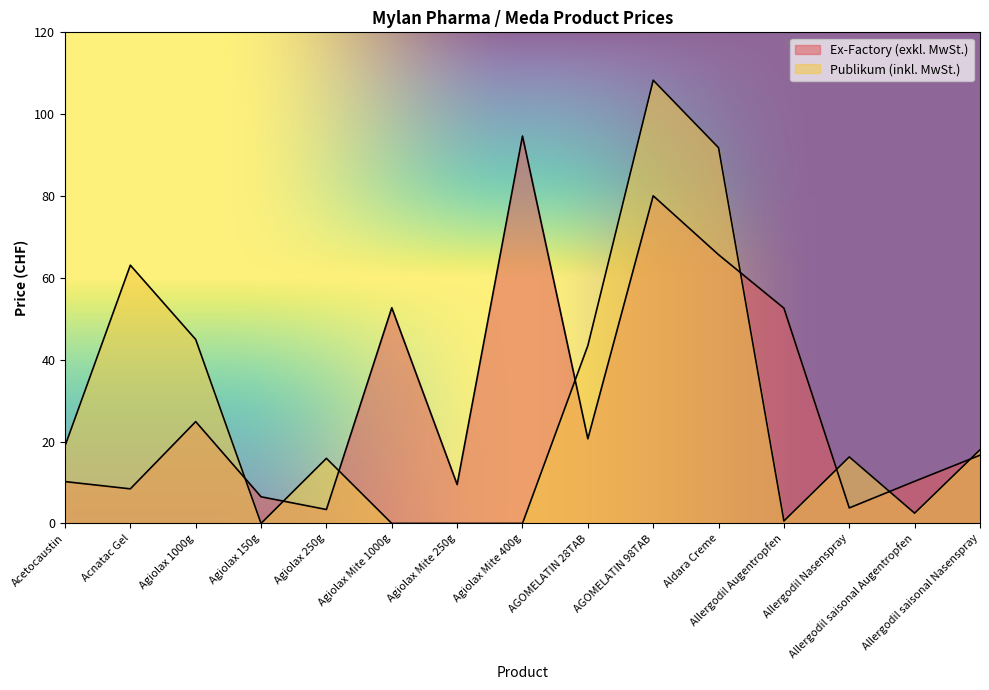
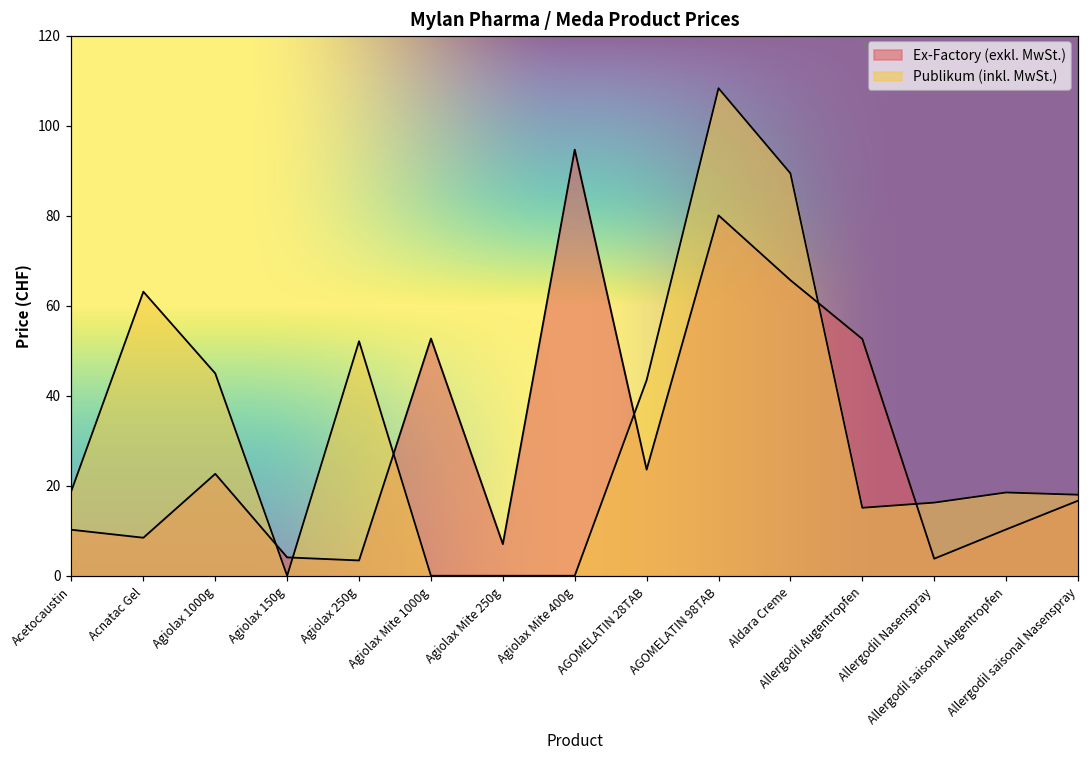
  {
    "Ex-Factory (exkl. MwSt.)": {
      "Acetocaustin": 10,
      "Acnatac Gel": 8,
-     "Agiolax 1000g": 25,
-     "Agiolax 150g": 7,
+     "Agiolax 1000g": 23,
+     "Agiolax 150g": 4,
      "Agiolax 250g": 3,
      "Agiolax Mite 1000g": 53,
-     "Agiolax Mite 250g": 10,
+     "Agiolax Mite 250g": 7,
      "Agiolax Mite 400g": 95,
-     "AGOMELATIN 28TAB": 21,
+     "AGOMELATIN 28TAB": 24,
      "AGOMELATIN 98TAB": 80,
      "Aldara Creme": 66,
      "Allergodil Augentropfen": 53,
      "Allergodil Nasenspray": 4,
      "Allergodil saisonal Augentropfen": 10,
      "Allergodil saisonal Nasenspray": 17
    },
    "Publikum (inkl. MwSt.)": {
      "Acetocaustin": 19,
      "Acnatac Gel": 63,
      "Agiolax 1000g": 45,
      "Agiolax 150g": 0,
-     "Agiolax 250g": 16,
+     "Agiolax 250g": 52,
      "Agiolax Mite 1000g": 0,
      "Agiolax Mite 250g": 0,
      "Agiolax Mite 400g": 0,
      "AGOMELATIN 28TAB": 43,
      "AGOMELATIN 98TAB": 108,
-     "Aldara Creme": 92,
-     "Allergodil Augentropfen": 1,
+     "Aldara Creme": 89,
+     "Allergodil Augentropfen": 15,
      "Allergodil Nasenspray": 16,
-     "Allergodil saisonal Augentropfen": 3,
+     "Allergodil saisonal Augentropfen": 19,
      "Allergodil saisonal Nasenspray": 18
    }
  }
